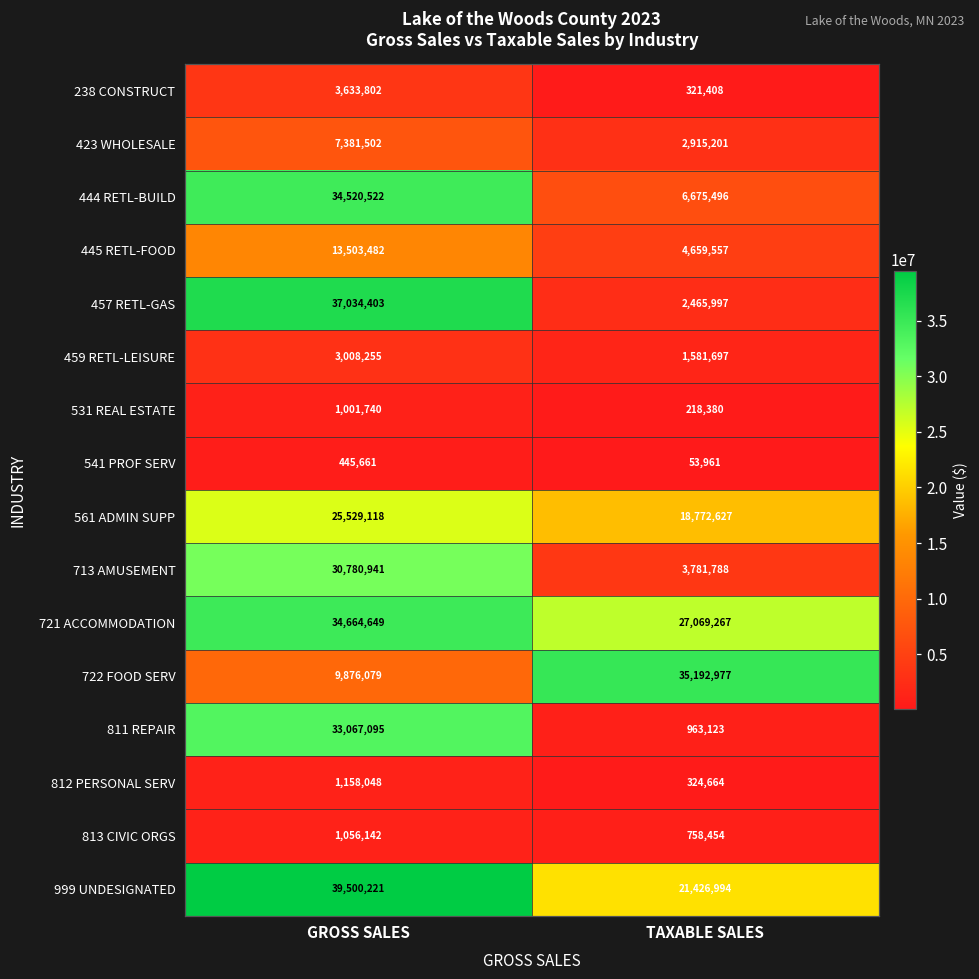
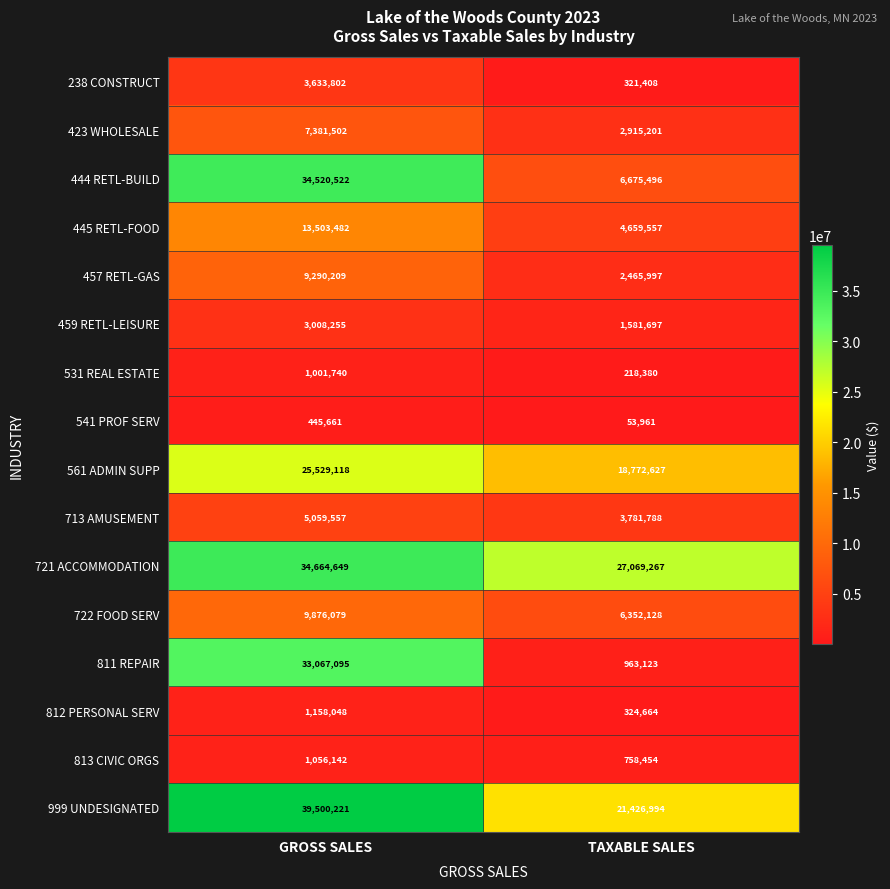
  {
    "238 CONSTRUCT": {
      "GROSS SALES": "3,633,802",
      "TAXABLE SALES": "321,408"
    },
    "423 WHOLESALE": {
      "GROSS SALES": "7,381,502",
      "TAXABLE SALES": "2,915,201"
    },
    "444 RETL-BUILD": {
      "GROSS SALES": "34,520,522",
      "TAXABLE SALES": "6,675,496"
    },
    "445 RETL-FOOD": {
      "GROSS SALES": "13,503,482",
      "TAXABLE SALES": "4,659,557"
    },
    "457 RETL-GAS": {
-     "GROSS SALES": "37,034,403",
+     "GROSS SALES": "9,290,209",
      "TAXABLE SALES": "2,465,997"
    },
    "459 RETL-LEISURE": {
      "GROSS SALES": "3,008,255",
      "TAXABLE SALES": "1,581,697"
    },
    "531 REAL ESTATE": {
      "GROSS SALES": "1,001,740",
      "TAXABLE SALES": "218,380"
    },
    "541 PROF SERV": {
      "GROSS SALES": "445,661",
      "TAXABLE SALES": "53,961"
    },
    "561 ADMIN SUPP": {
      "GROSS SALES": "25,529,118",
      "TAXABLE SALES": "18,772,627"
    },
    "713 AMUSEMENT": {
-     "GROSS SALES": "30,780,941",
+     "GROSS SALES": "5,059,557",
      "TAXABLE SALES": "3,781,788"
    },
    "721 ACCOMMODATION": {
      "GROSS SALES": "34,664,649",
      "TAXABLE SALES": "27,069,267"
    },
    "722 FOOD SERV": {
      "GROSS SALES": "9,876,079",
-     "TAXABLE SALES": "35,192,977"
+     "TAXABLE SALES": "6,352,128"
    },
    "811 REPAIR": {
      "GROSS SALES": "33,067,095",
      "TAXABLE SALES": "963,123"
    },
    "812 PERSONAL SERV": {
      "GROSS SALES": "1,158,048",
      "TAXABLE SALES": "324,664"
    },
    "813 CIVIC ORGS": {
      "GROSS SALES": "1,056,142",
      "TAXABLE SALES": "758,454"
    },
    "999 UNDESIGNATED": {
      "GROSS SALES": "39,500,221",
      "TAXABLE SALES": "21,426,994"
    }
  }
